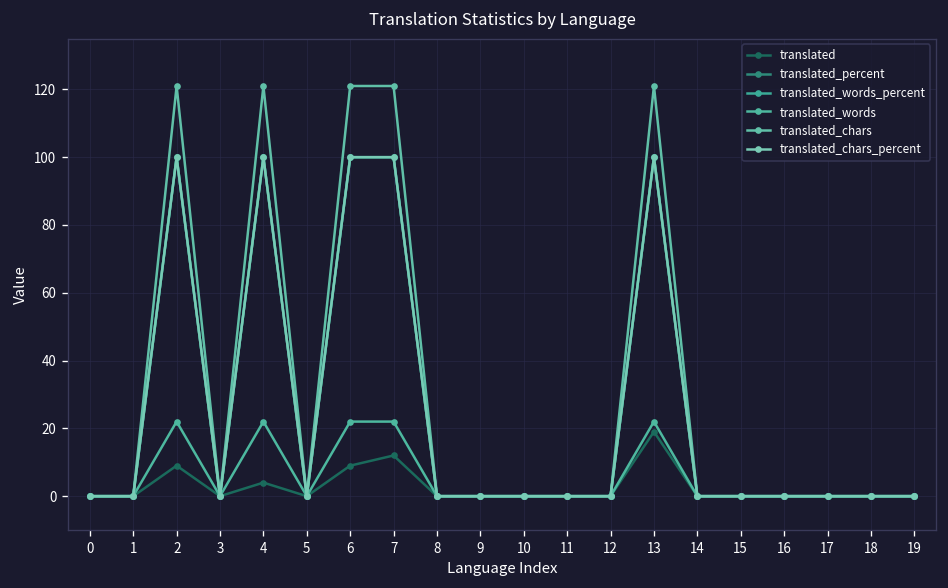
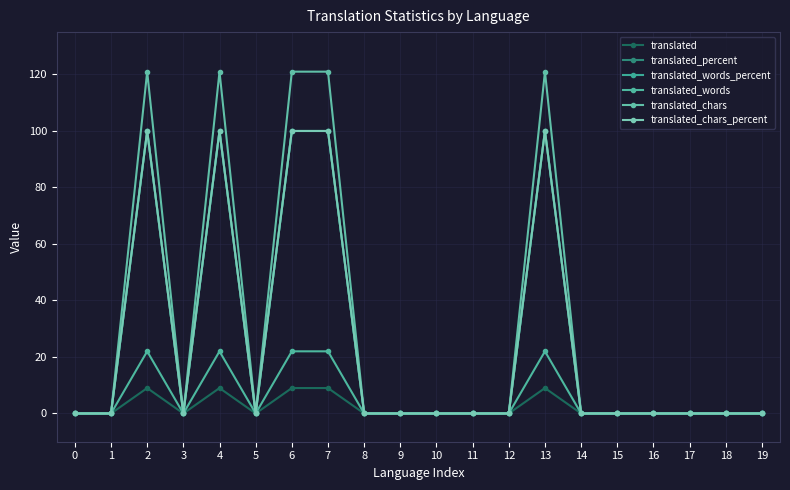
  {
    "translated": {
      "2": 9,
-     "4": 4,
+     "4": 9,
      "6": 9,
-     "7": 12,
-     "13": 19
+     "7": 9,
+     "13": 9
    }
  }
